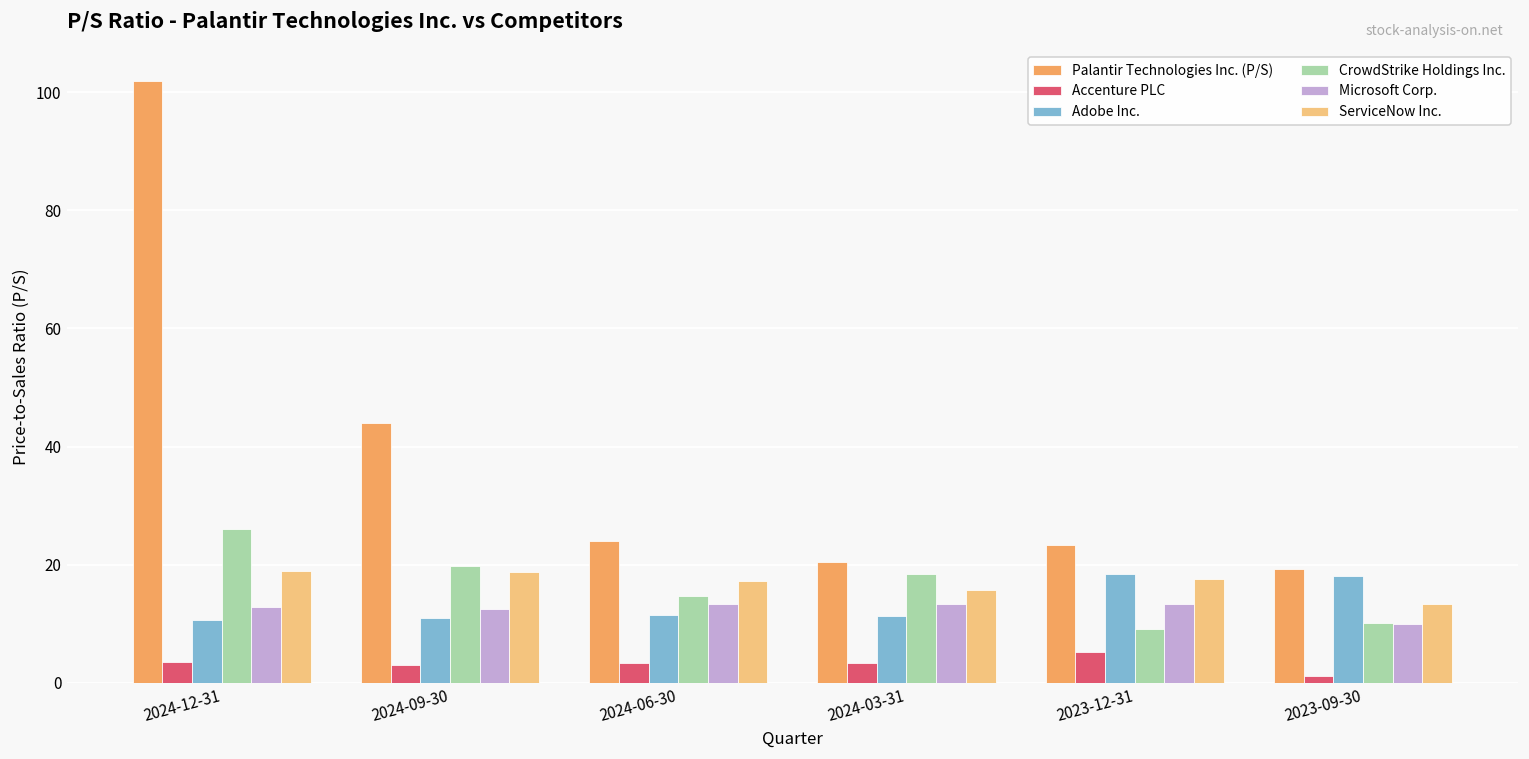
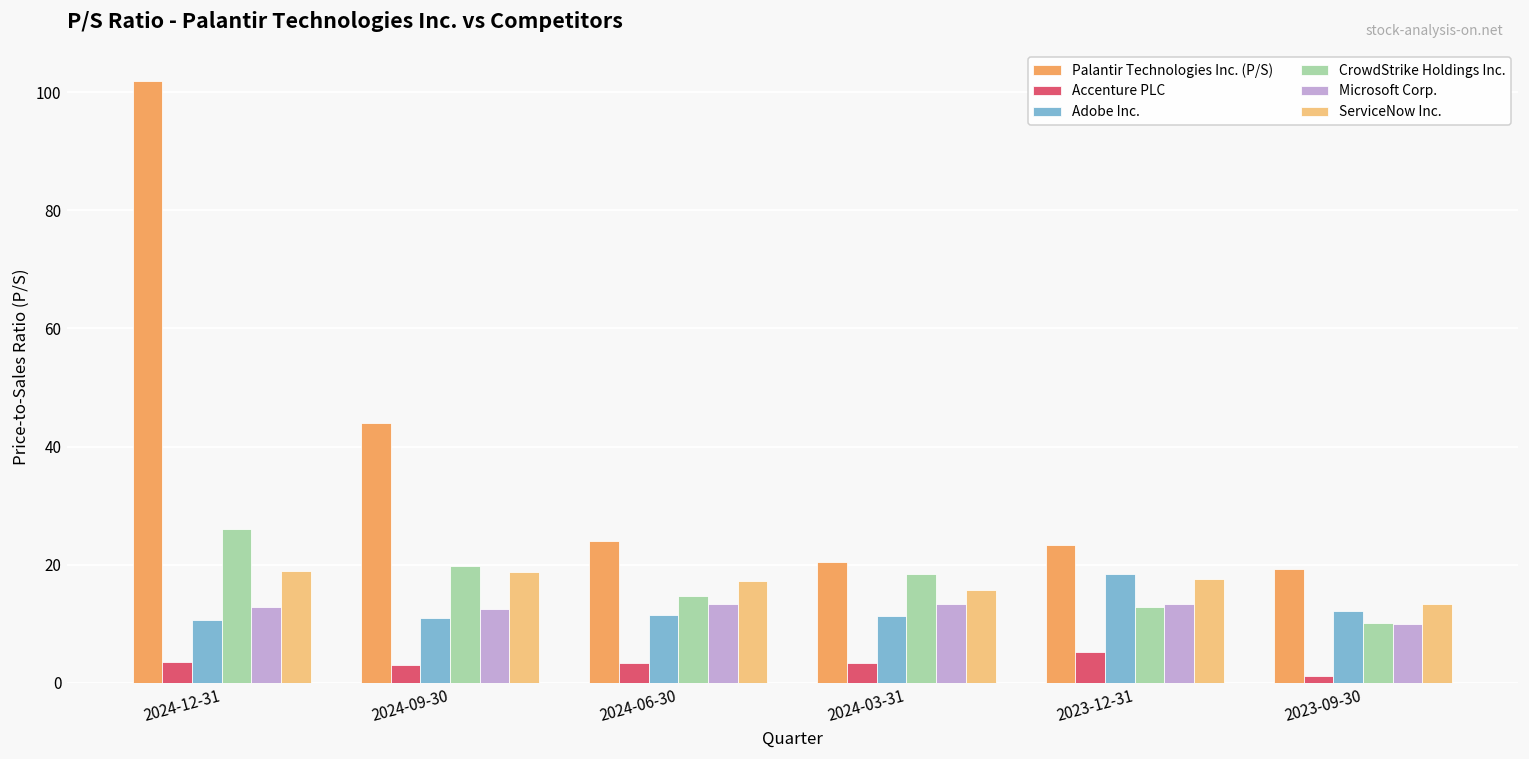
  {
    "Accenture PLC": {
      "2024-12-31": 3,
      "2024-09-30": 3,
      "2024-06-30": 3,
      "2024-03-31": 3,
      "2023-12-31": 5,
      "2023-09-30": 1
    },
    "Adobe Inc.": {
      "2024-12-31": 11,
      "2024-09-30": 11,
      "2024-06-30": 11,
      "2024-03-31": 11,
      "2023-12-31": 18,
-     "2023-09-30": 18
+     "2023-09-30": 12
    },
    "CrowdStrike Holdings Inc.": {
      "2024-12-31": 26,
      "2024-09-30": 20,
      "2024-06-30": 15,
      "2024-03-31": 18,
-     "2023-12-31": 9,
+     "2023-12-31": 13,
      "2023-09-30": 10
    },
    "Microsoft Corp.": {
      "2024-12-31": 13,
      "2024-09-30": 13,
      "2024-06-30": 13,
      "2024-03-31": 13,
      "2023-12-31": 13,
      "2023-09-30": 10
    }
  }
